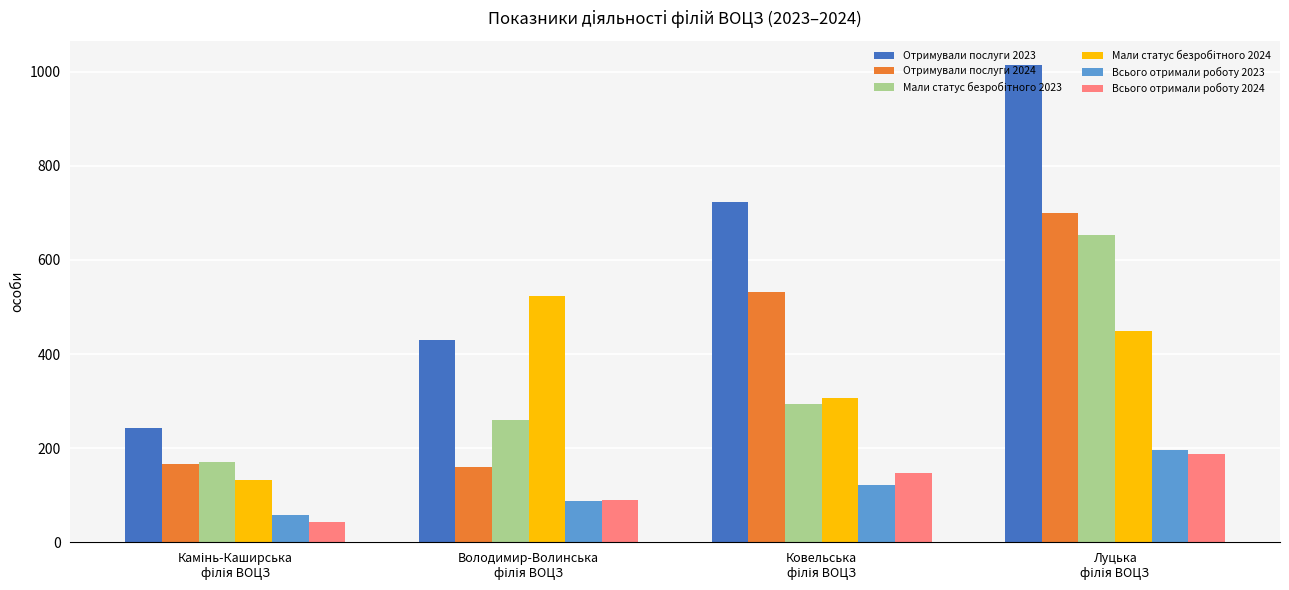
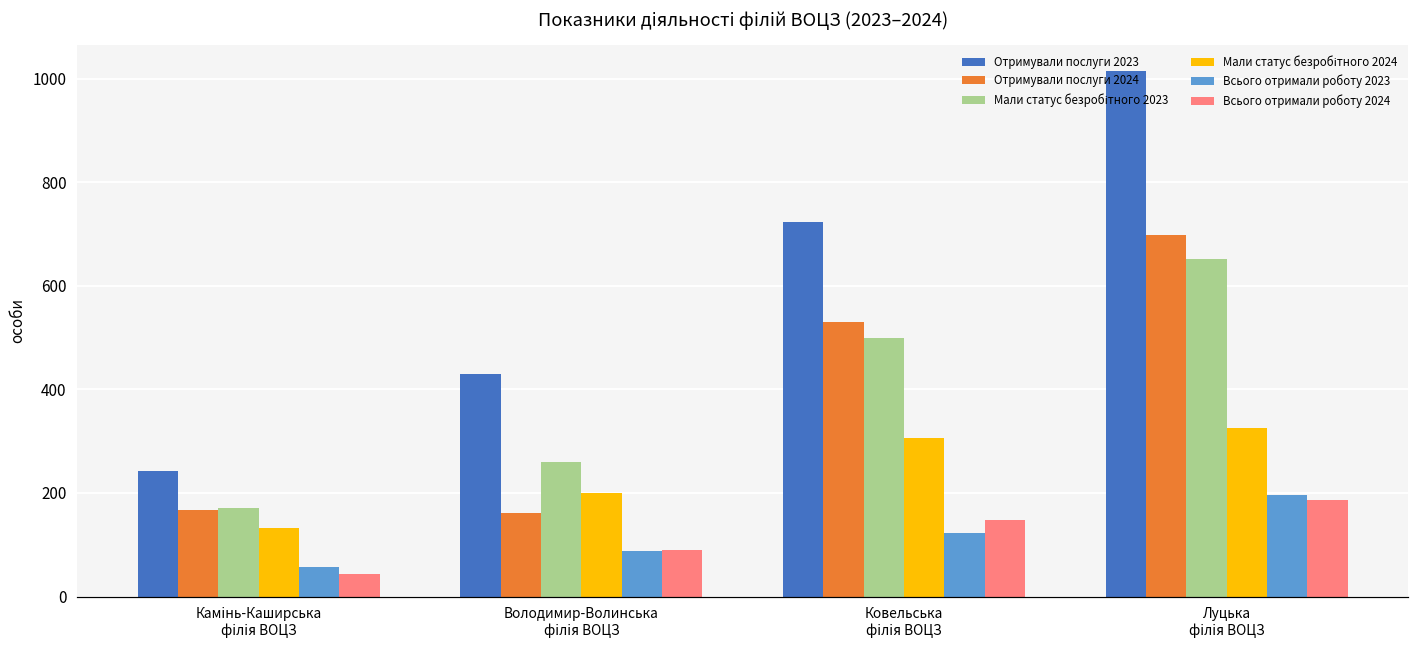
  {
    "Отримували послуги 2024": {
      "Камінь-Каширська філія ВОЦЗ": 170,
      "Володимир-Волинська філія ВОЦЗ": 160,
      "Ковельська філія ВОЦЗ": 530,
      "Луцька філія ВОЦЗ": 700
    },
    "Мали статус безробітного 2023": {
      "Камінь-Каширська філія ВОЦЗ": 170,
      "Володимир-Волинська філія ВОЦЗ": 260,
-     "Ковельська філія ВОЦЗ": 290,
+     "Ковельська філія ВОЦЗ": 500,
      "Луцька філія ВОЦЗ": 650
    },
    "Мали статус безробітного 2024": {
      "Камінь-Каширська філія ВОЦЗ": 130,
-     "Володимир-Волинська філія ВОЦЗ": 520,
+     "Володимир-Волинська філія ВОЦЗ": 200,
      "Ковельська філія ВОЦЗ": 310,
-     "Луцька філія ВОЦЗ": 450
+     "Луцька філія ВОЦЗ": 330
    },
    "Всього отримали роботу 2024": {
      "Камінь-Каширська філія ВОЦЗ": 40,
      "Володимир-Волинська філія ВОЦЗ": 90,
      "Ковельська філія ВОЦЗ": 150,
      "Луцька філія ВОЦЗ": 190
    }
  }
